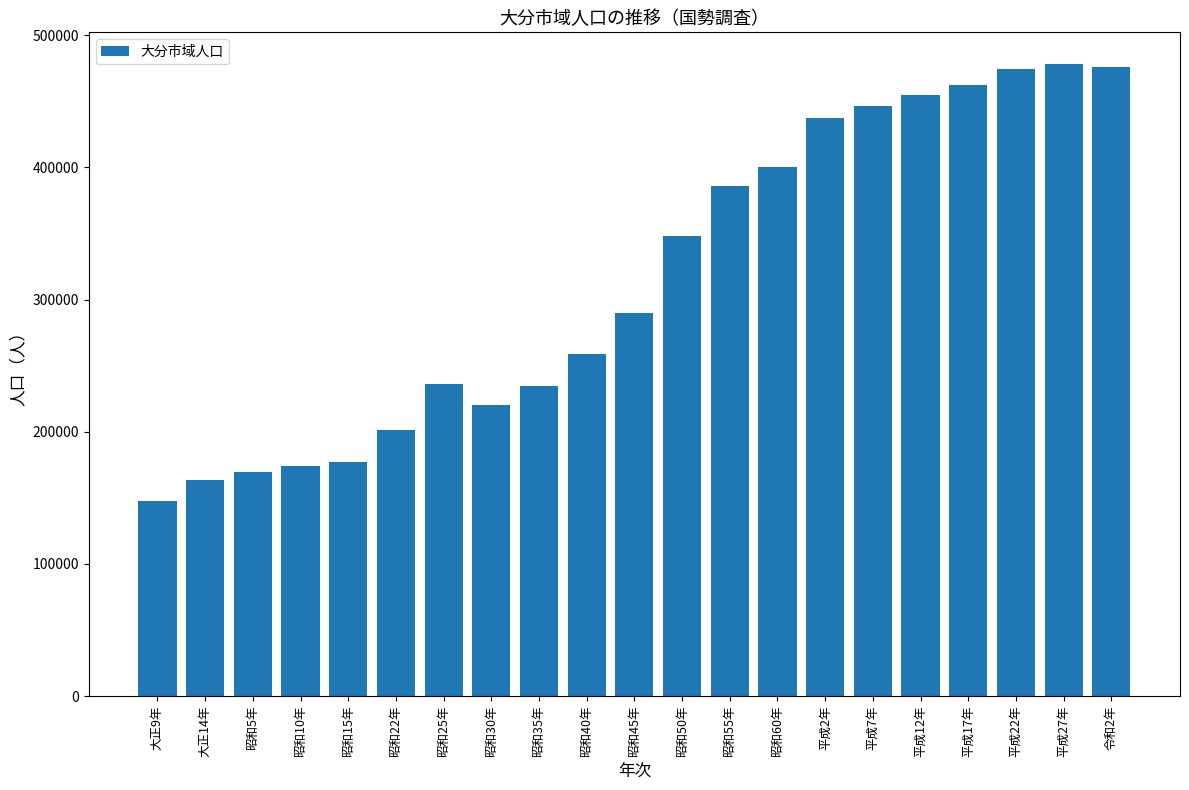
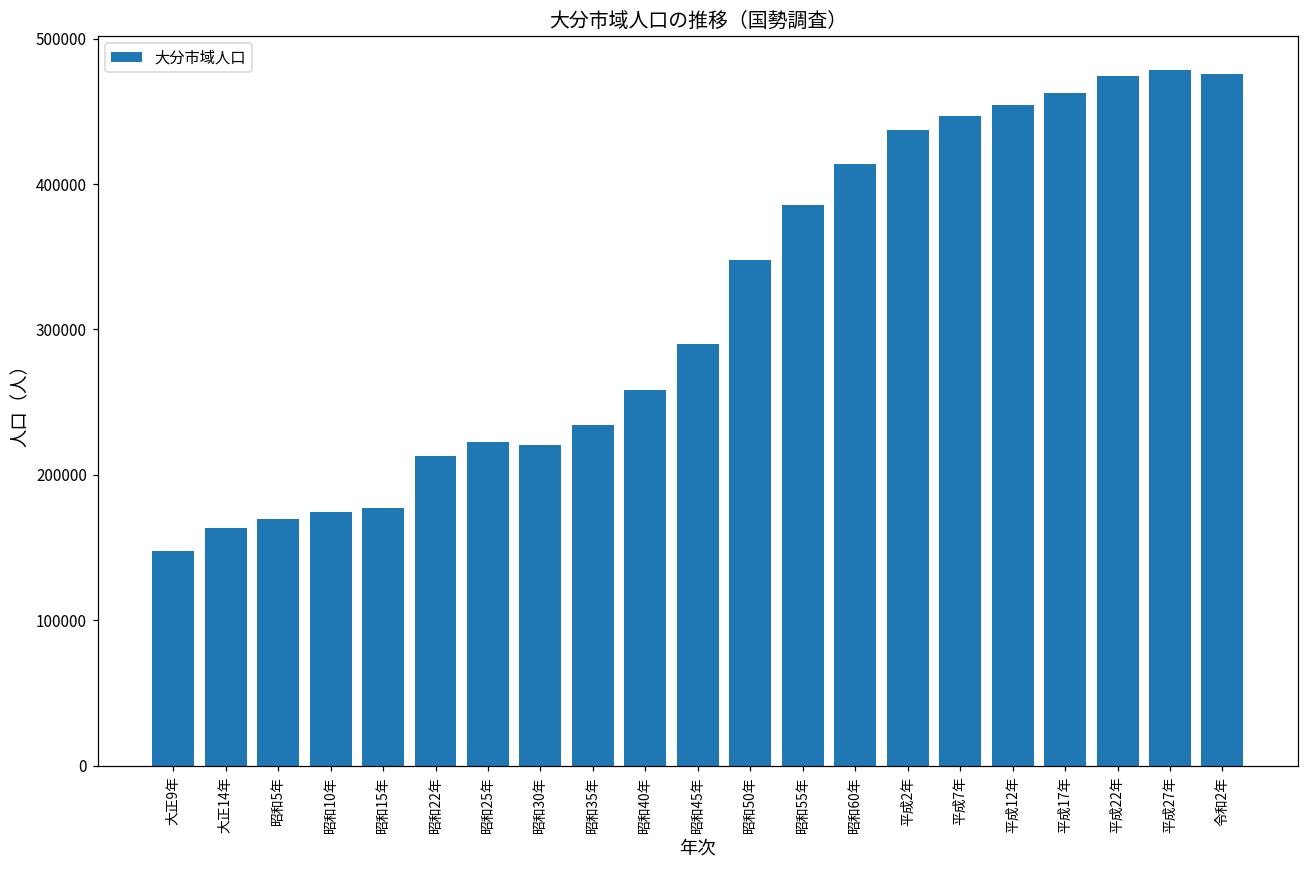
  {
    "大正9年": 148000,
    "大正14年": 163000,
    "昭和5年": 170000,
    "昭和10年": 174000,
    "昭和15年": 177000,
-   "昭和22年": 201000,
-   "昭和25年": 236000,
+   "昭和22年": 213000,
+   "昭和25年": 223000,
    "昭和30年": 220000,
    "昭和35年": 235000,
    "昭和40年": 258000,
    "昭和45年": 290000,
    "昭和50年": 348000,
    "昭和55年": 386000,
-   "昭和60年": 400000,
+   "昭和60年": 414000,
    "平成2年": 437000,
    "平成7年": 447000,
    "平成12年": 454000,
    "平成17年": 462000,
    "平成22年": 474000,
    "平成27年": 478000,
    "令和2年": 476000
  }
